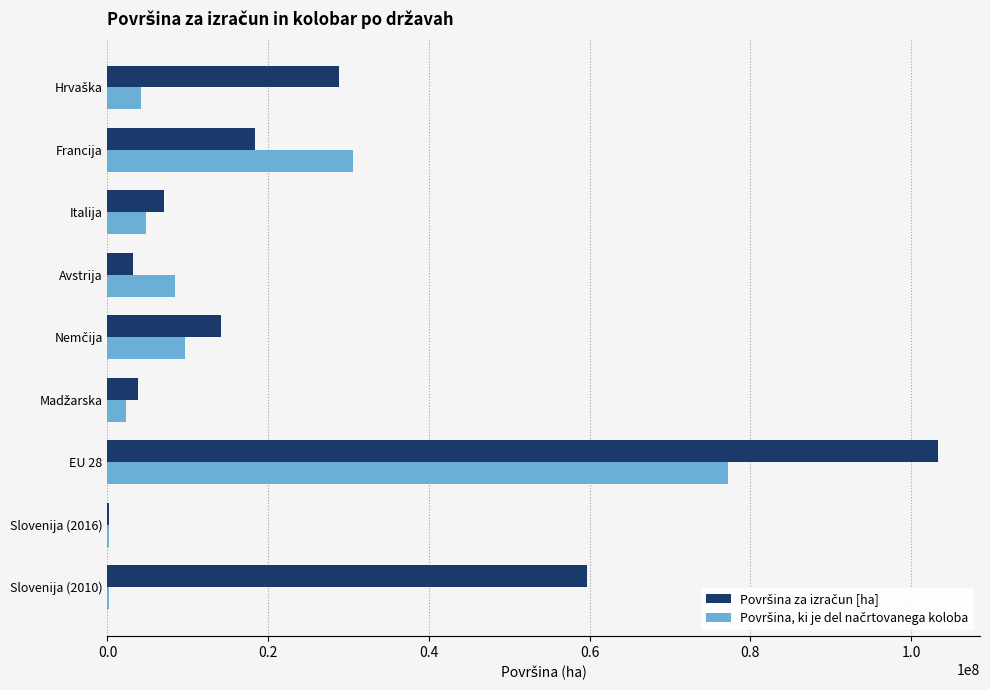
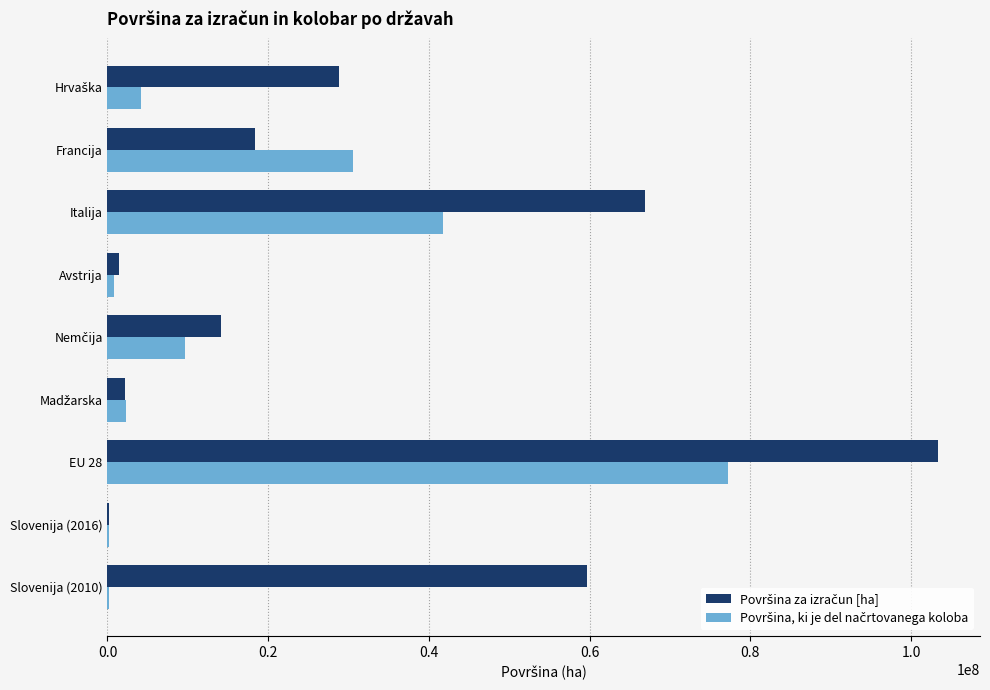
  {
    "Površina za izračun [ha]": {
      "Hrvaška": 29000000,
      "Francija": 18000000,
-     "Italija": 7000000,
-     "Avstrija": 3000000,
+     "Italija": 67000000,
+     "Avstrija": 1000000,
      "Nemčija": 14000000,
-     "Madžarska": 4000000,
+     "Madžarska": 2000000,
      "EU 28": 103000000,
      "Slovenija (2010)": 60000000
    },
    "Površina, ki je del načrtovanega koloba": {
      "Hrvaška": 4000000,
      "Francija": 31000000,
-     "Italija": 5000000,
-     "Avstrija": 8000000,
+     "Italija": 42000000,
+     "Avstrija": 1000000,
      "Nemčija": 10000000,
      "Madžarska": 2000000,
      "EU 28": 77000000
    }
  }
